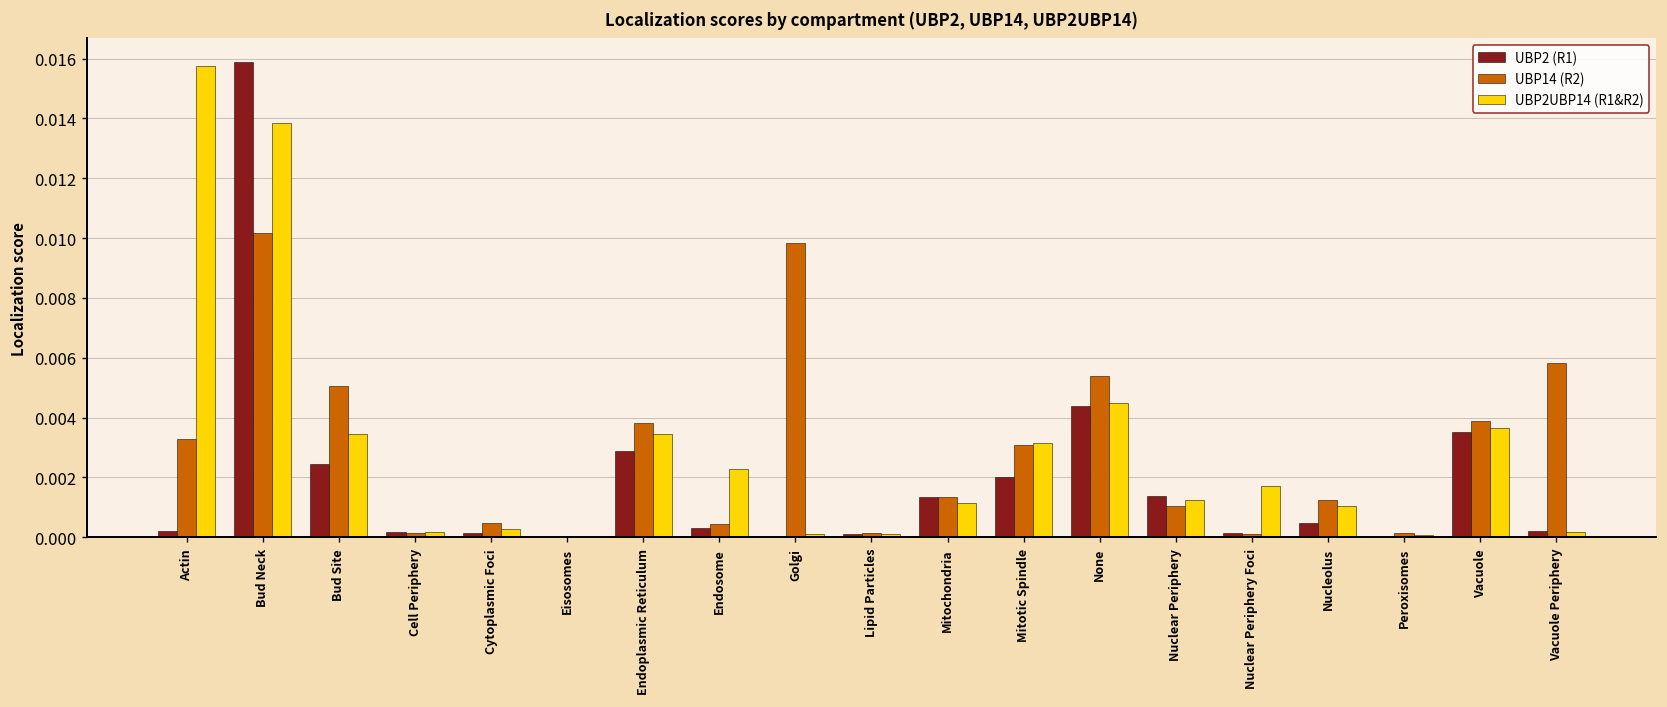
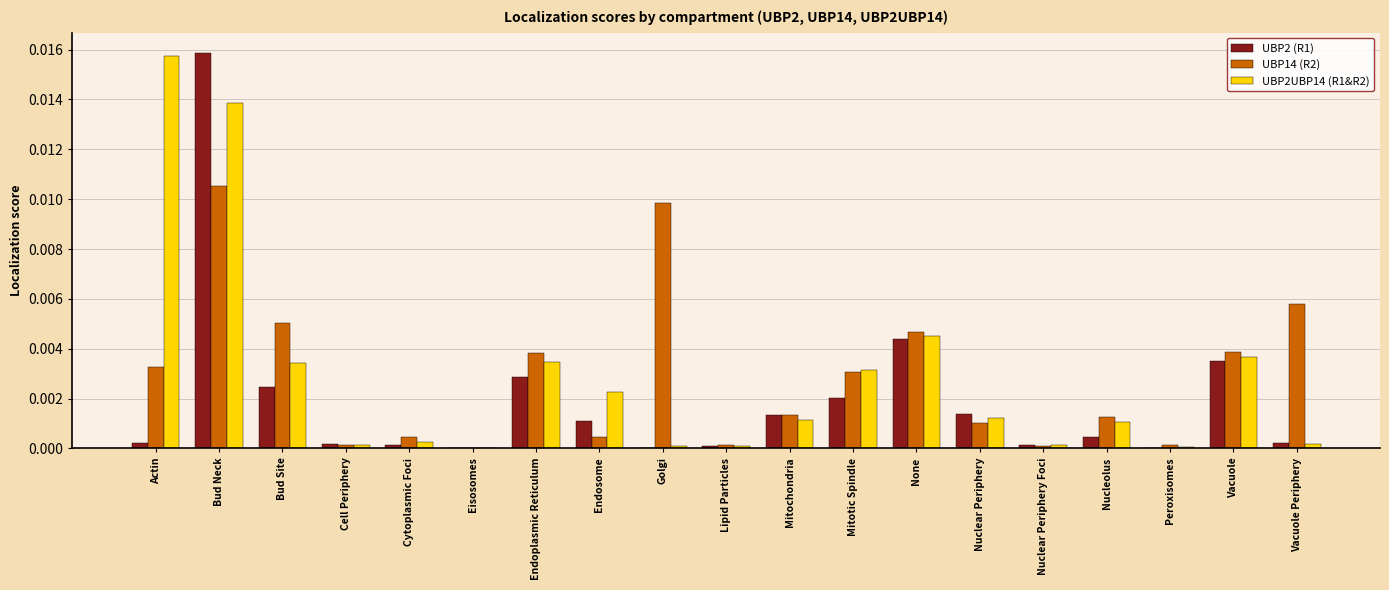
  {
    "UBP2 (R1)": {
      "Actin": 0.0002,
      "Bud Neck": 0.0159,
      "Bud Site": 0.0025,
      "Cell Periphery": 0.0002,
      "Cytoplasmic Foci": 0.0002,
      "Endoplasmic Reticulum": 0.0029,
-     "Endosome": 0.0003,
+     "Endosome": 0.0011,
      "Mitochondria": 0.0013,
      "Mitotic Spindle": 0.0020,
      "None": 0.0044,
      "Nuclear Periphery": 0.0014,
      "Nuclear Periphery Foci": 0.0002,
      "Nucleolus": 0.0005,
      "Vacuole": 0.0035,
      "Vacuole Periphery": 0.0002
    },
    "UBP14 (R2)": {
      "Actin": 0.0033,
-     "Bud Neck": 0.0102,
+     "Bud Neck": 0.0105,
      "Bud Site": 0.0050,
      "Cell Periphery": 0.0001,
      "Cytoplasmic Foci": 0.0005,
      "Endoplasmic Reticulum": 0.0038,
      "Endosome": 0.0005,
      "Golgi": 0.0098,
      "Lipid Particles": 0.0001,
      "Mitochondria": 0.0014,
      "Mitotic Spindle": 0.0031,
-     "None": 0.0054,
+     "None": 0.0047,
      "Nuclear Periphery": 0.0010,
      "Nuclear Periphery Foci": 0.0001,
      "Nucleolus": 0.0012,
      "Peroxisomes": 0.0001,
      "Vacuole": 0.0039,
      "Vacuole Periphery": 0.0058
    },
    "UBP2UBP14 (R1&R2)": {
      "Actin": 0.0158,
      "Bud Neck": 0.0138,
      "Bud Site": 0.0034,
      "Cell Periphery": 0.0002,
      "Cytoplasmic Foci": 0.0003,
      "Endoplasmic Reticulum": 0.0035,
      "Endosome": 0.0023,
      "Lipid Particles": 0.0001,
      "Mitochondria": 0.0011,
      "Mitotic Spindle": 0.0031,
      "None": 0.0045,
      "Nuclear Periphery": 0.0012,
-     "Nuclear Periphery Foci": 0.0017,
+     "Nuclear Periphery Foci": 0.0001,
      "Nucleolus": 0.0010,
      "Vacuole": 0.0037,
      "Vacuole Periphery": 0.0002
    }
  }
